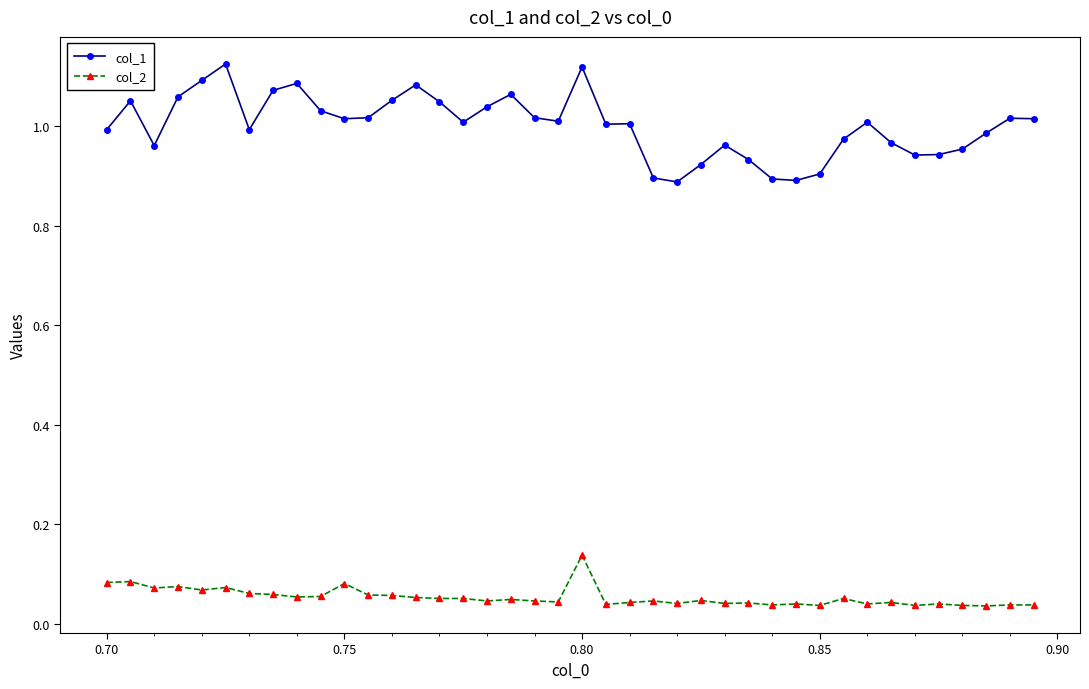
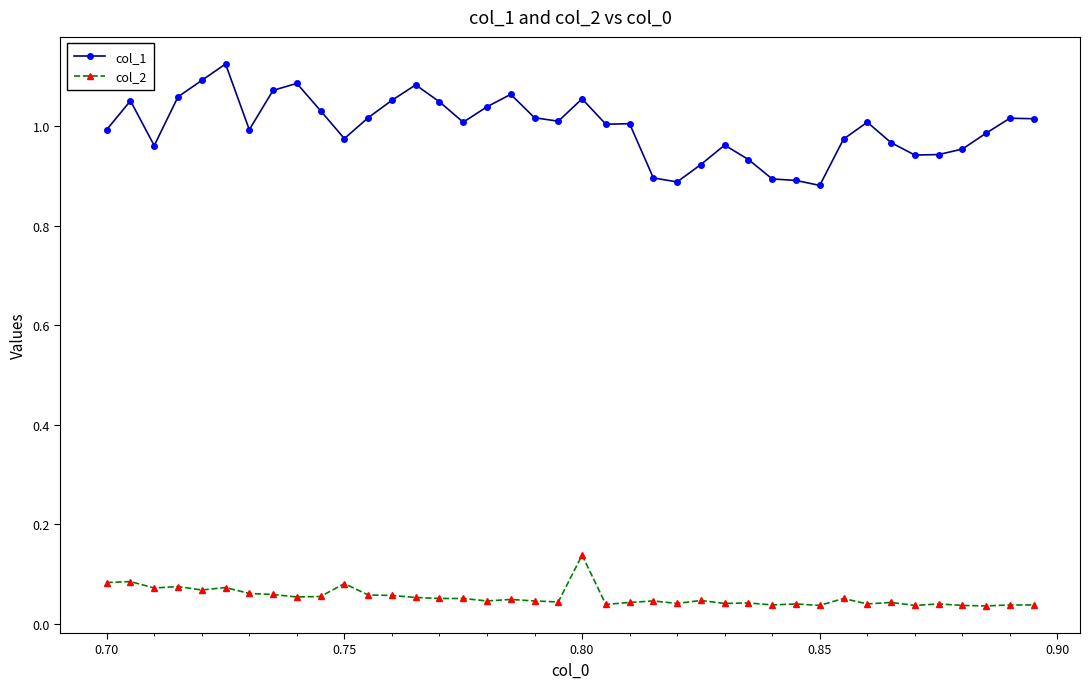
  {
    "col_1": {
      "0.70": 0.99,
-     "0.75": 1.02,
-     "0.80": 1.12,
-     "0.85": 0.90
+     "0.75": 0.98,
+     "0.80": 1.06,
+     "0.85": 0.88
    },
    "col_2": {
      "0.70": 0.08,
      "0.75": 0.08,
      "0.80": 0.14,
      "0.85": 0.04
    }
  }
